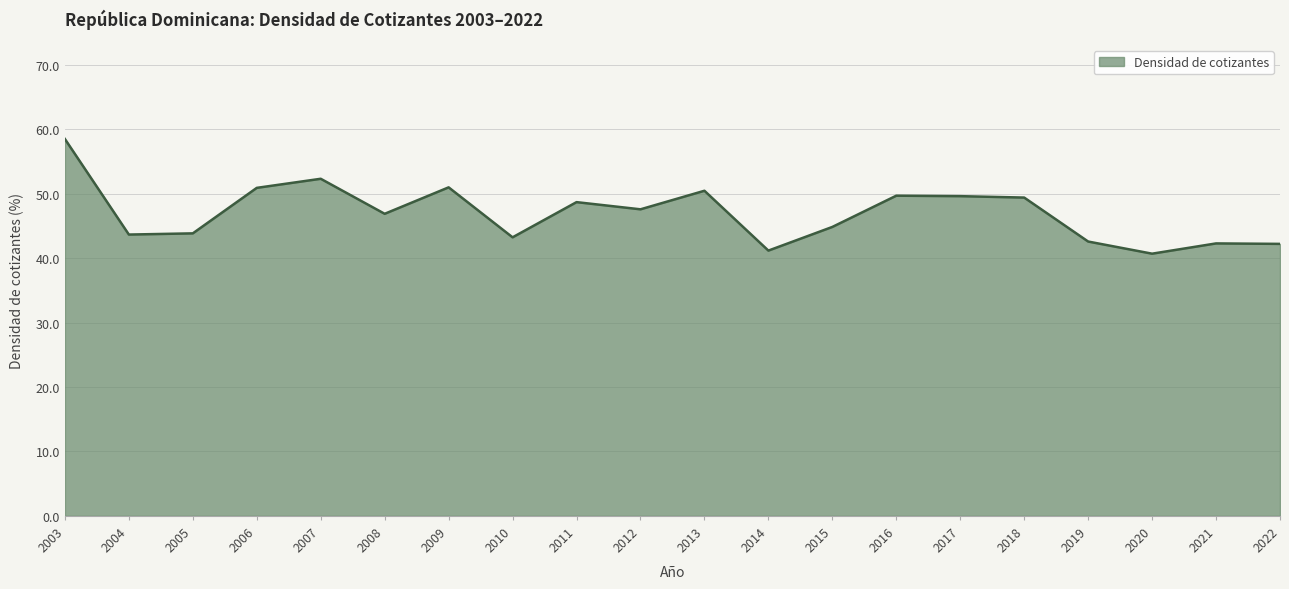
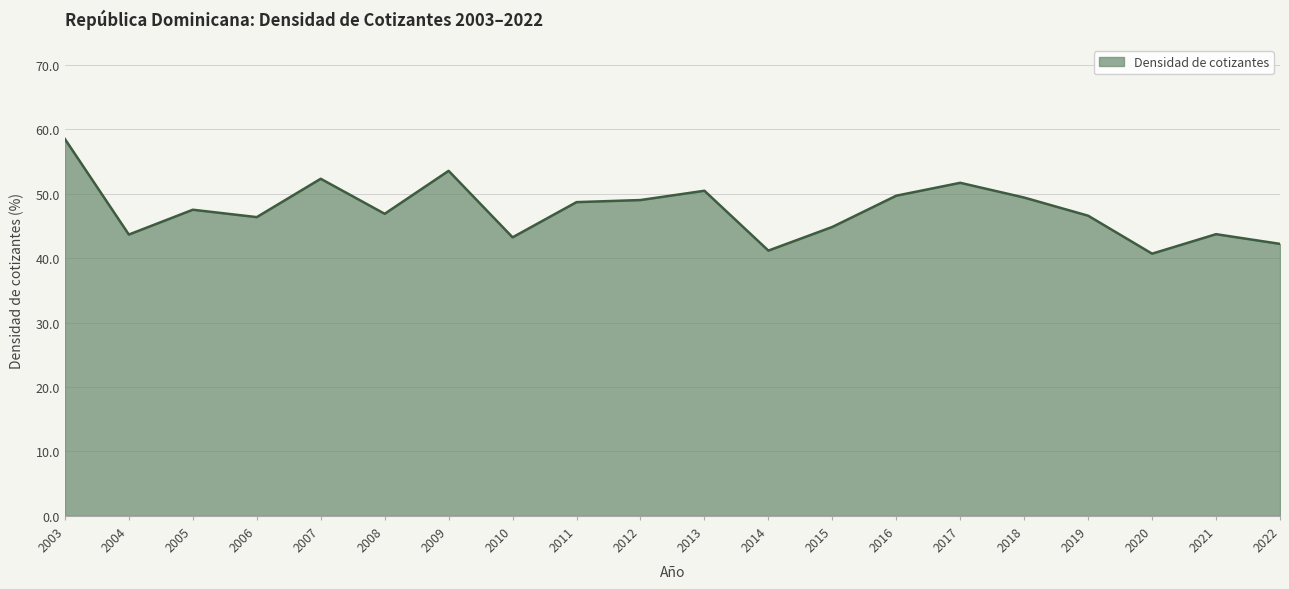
  {
    "2003": 58,
    "2004": 44,
-   "2005": 44,
-   "2006": 51,
+   "2005": 47,
+   "2006": 46,
    "2007": 52,
    "2008": 47,
-   "2009": 51,
+   "2009": 54,
    "2010": 43,
    "2011": 49,
-   "2012": 48,
+   "2012": 49,
    "2013": 50,
    "2014": 41,
    "2015": 45,
    "2016": 50,
-   "2017": 50,
+   "2017": 52,
    "2018": 49,
-   "2019": 43,
+   "2019": 47,
    "2020": 41,
-   "2021": 42,
+   "2021": 44,
    "2022": 42
  }
